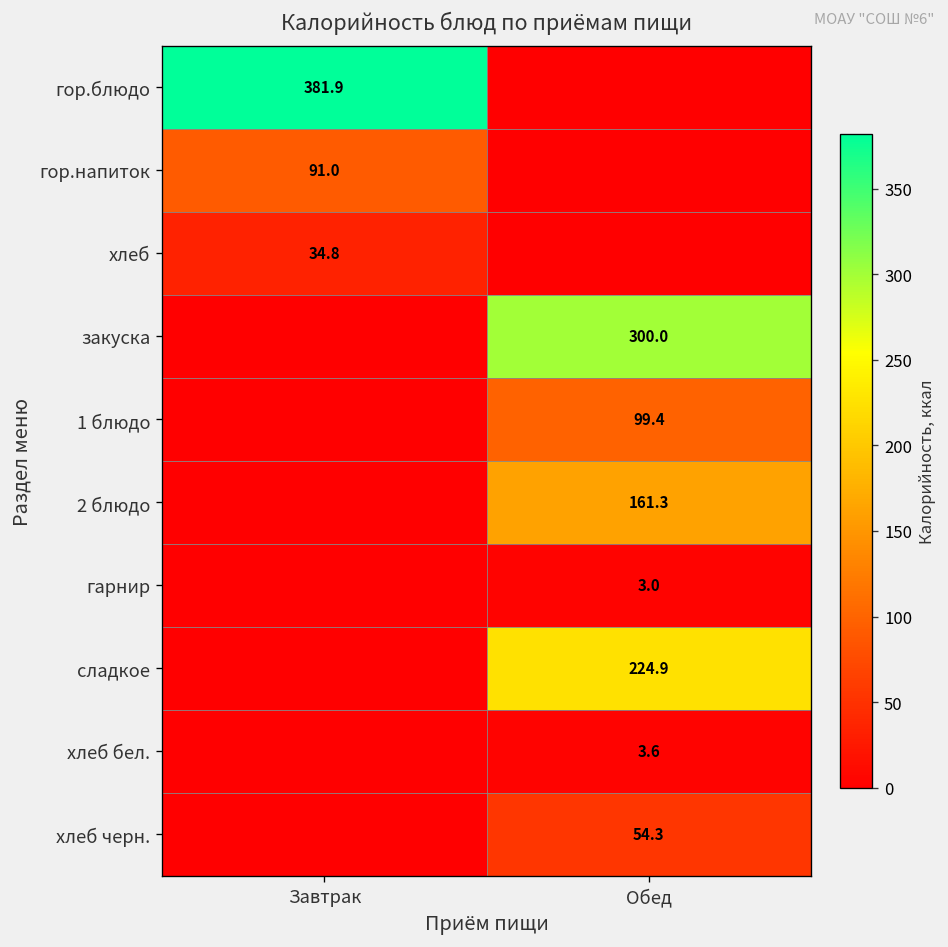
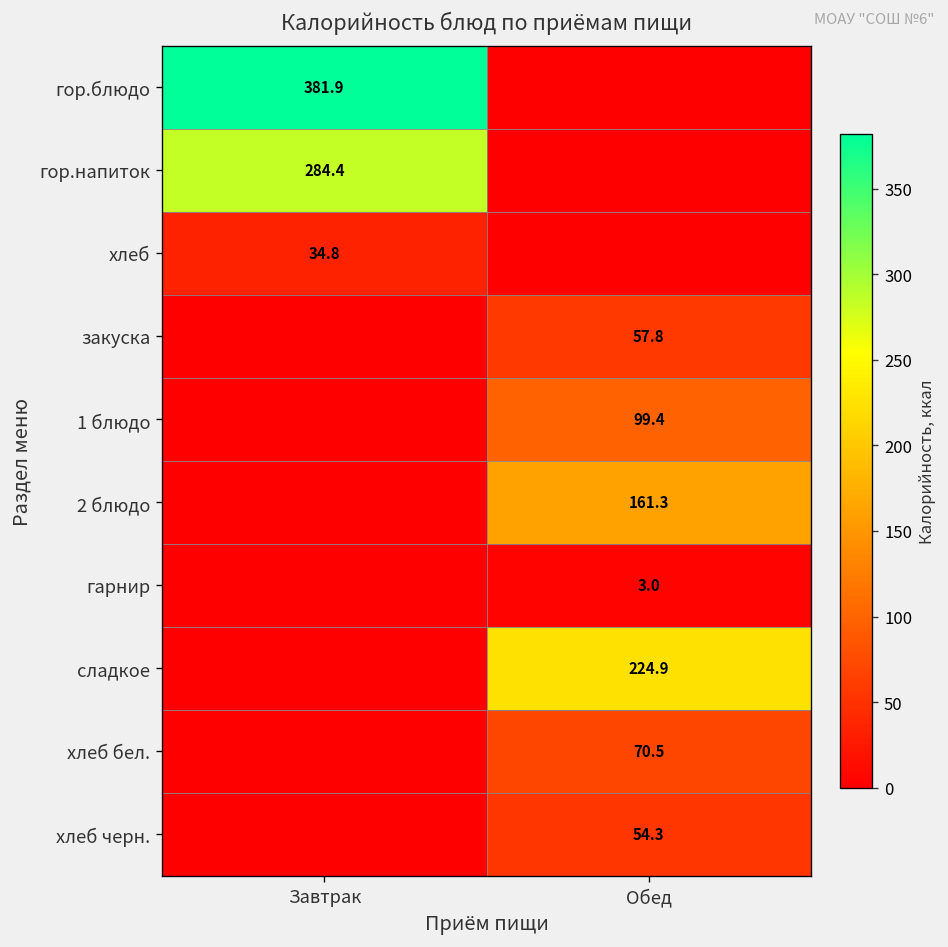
  {
    "гор.блюдо": {
      "Завтрак": 381.9
    },
    "гор.напиток": {
-     "Завтрак": 91.0
+     "Завтрак": 284.4
    },
    "хлеб": {
      "Завтрак": 34.8
    },
    "закуска": {
-     "Обед": 300.0
+     "Обед": 57.8
    },
    "1 блюдо": {
      "Обед": 99.4
    },
    "2 блюдо": {
      "Обед": 161.3
    },
    "гарнир": {
      "Обед": 3.0
    },
    "сладкое": {
      "Обед": 224.9
    },
    "хлеб бел.": {
-     "Обед": 3.6
+     "Обед": 70.5
    },
    "хлеб черн.": {
      "Обед": 54.3
    }
  }
